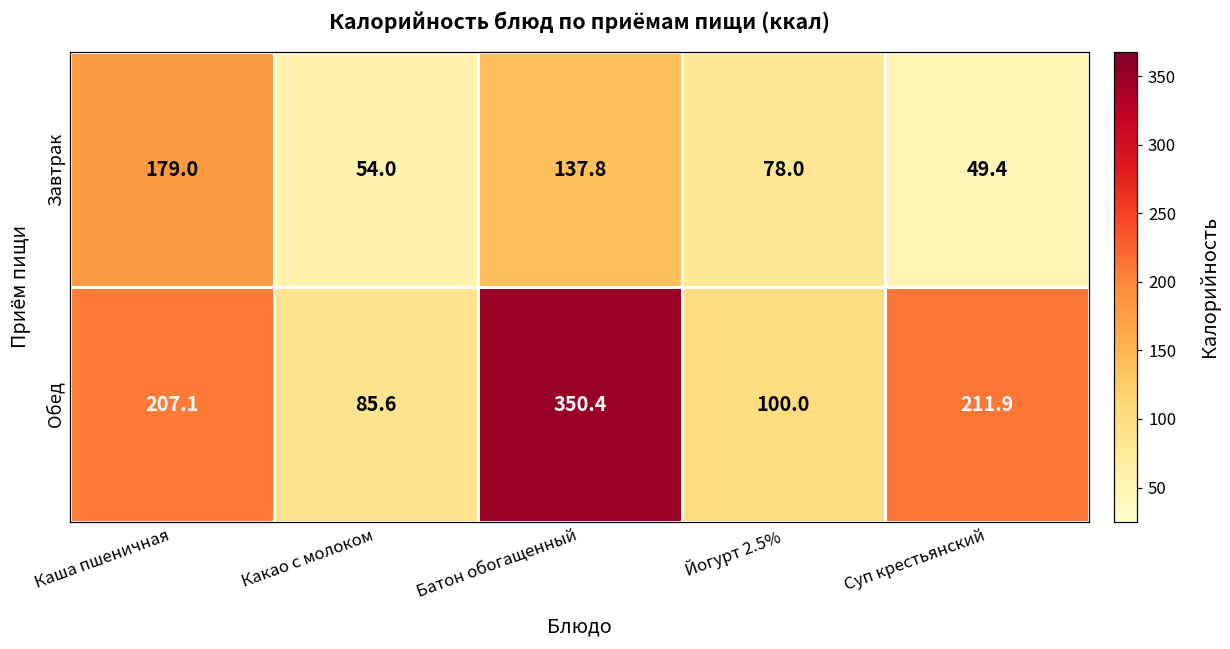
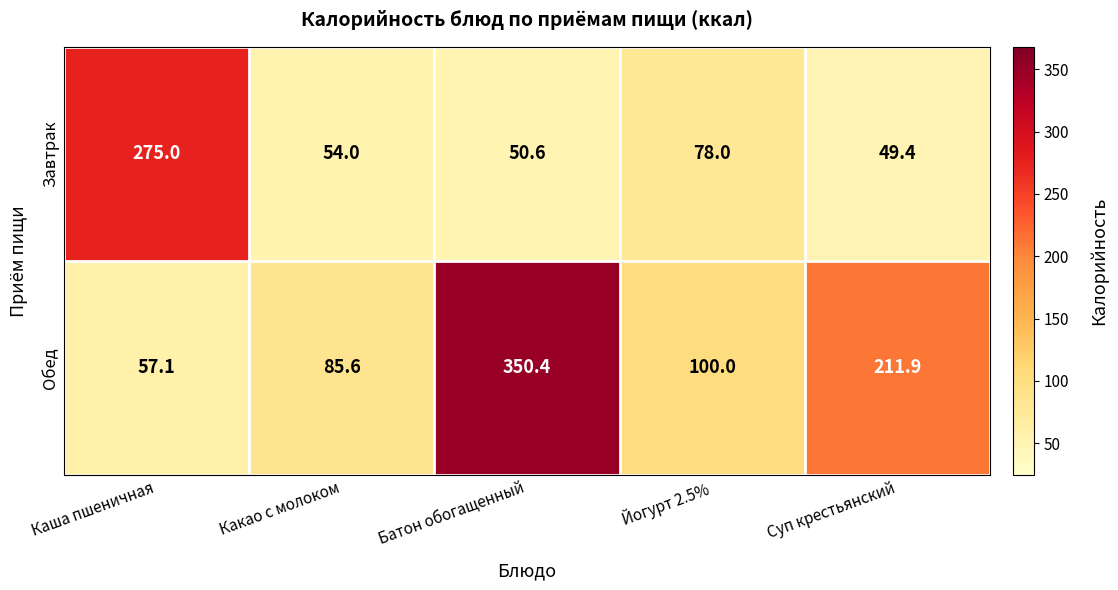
  {
    "Завтрак": {
-     "Каша пшеничная": 179.0,
+     "Каша пшеничная": 275.0,
      "Какао с молоком": 54.0,
-     "Батон обогащенный": 137.8,
+     "Батон обогащенный": 50.6,
      "Йогурт 2.5%": 78.0,
      "Суп крестьянский": 49.4
    },
    "Обед": {
-     "Каша пшеничная": 207.1,
+     "Каша пшеничная": 57.1,
      "Какао с молоком": 85.6,
      "Батон обогащенный": 350.4,
      "Йогурт 2.5%": 100.0,
      "Суп крестьянский": 211.9
    }
  }
